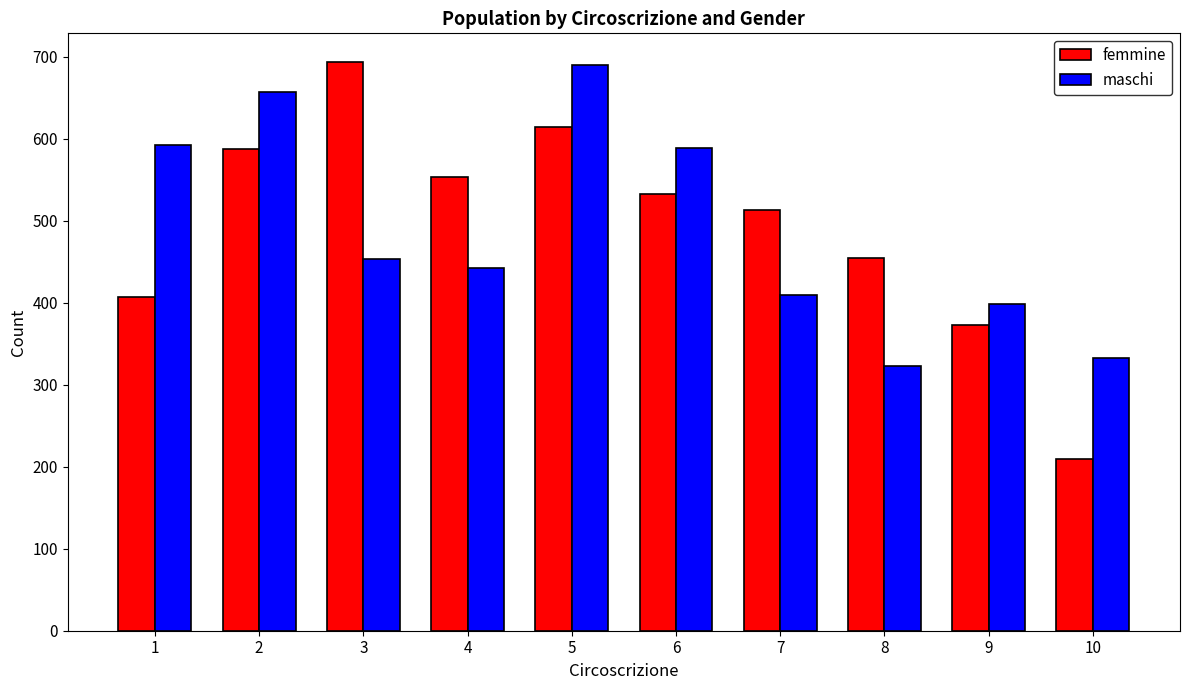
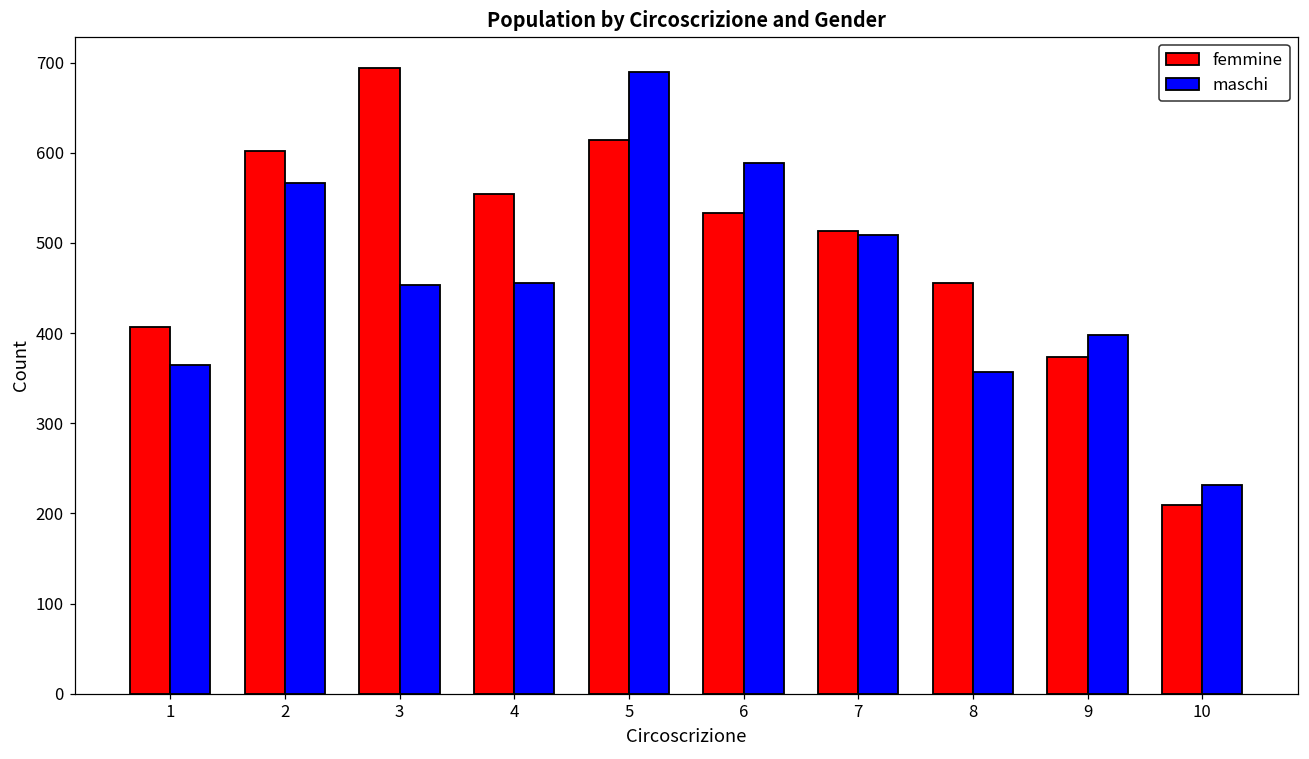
  {
    "femmine": {
      "1": 410,
-     "2": 590,
+     "2": 600,
      "3": 690,
      "4": 550,
      "5": 610,
      "6": 530,
      "7": 510,
      "8": 460,
      "9": 370,
      "10": 210
    },
    "maschi": {
-     "1": 590,
-     "2": 660,
+     "1": 370,
+     "2": 570,
      "3": 450,
-     "4": 440,
+     "4": 460,
      "5": 690,
      "6": 590,
-     "7": 410,
-     "8": 320,
+     "7": 510,
+     "8": 360,
      "9": 400,
-     "10": 330
+     "10": 230
    }
  }
